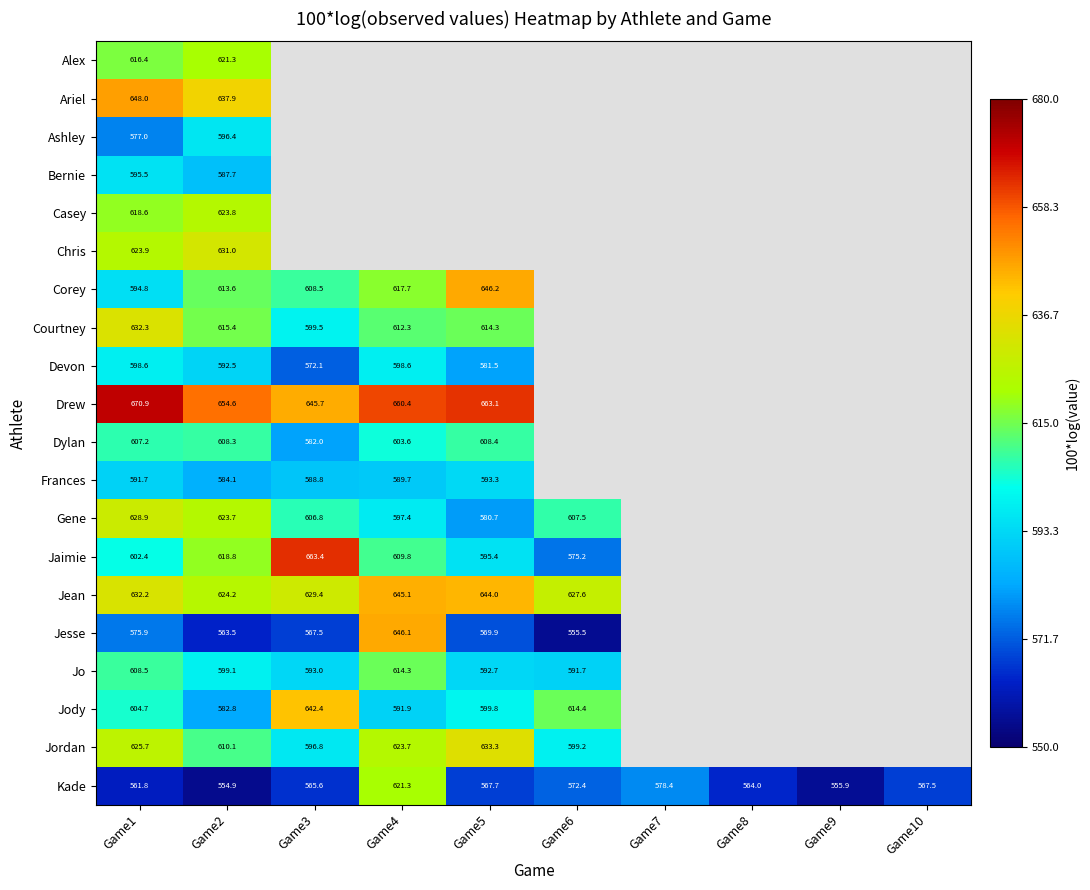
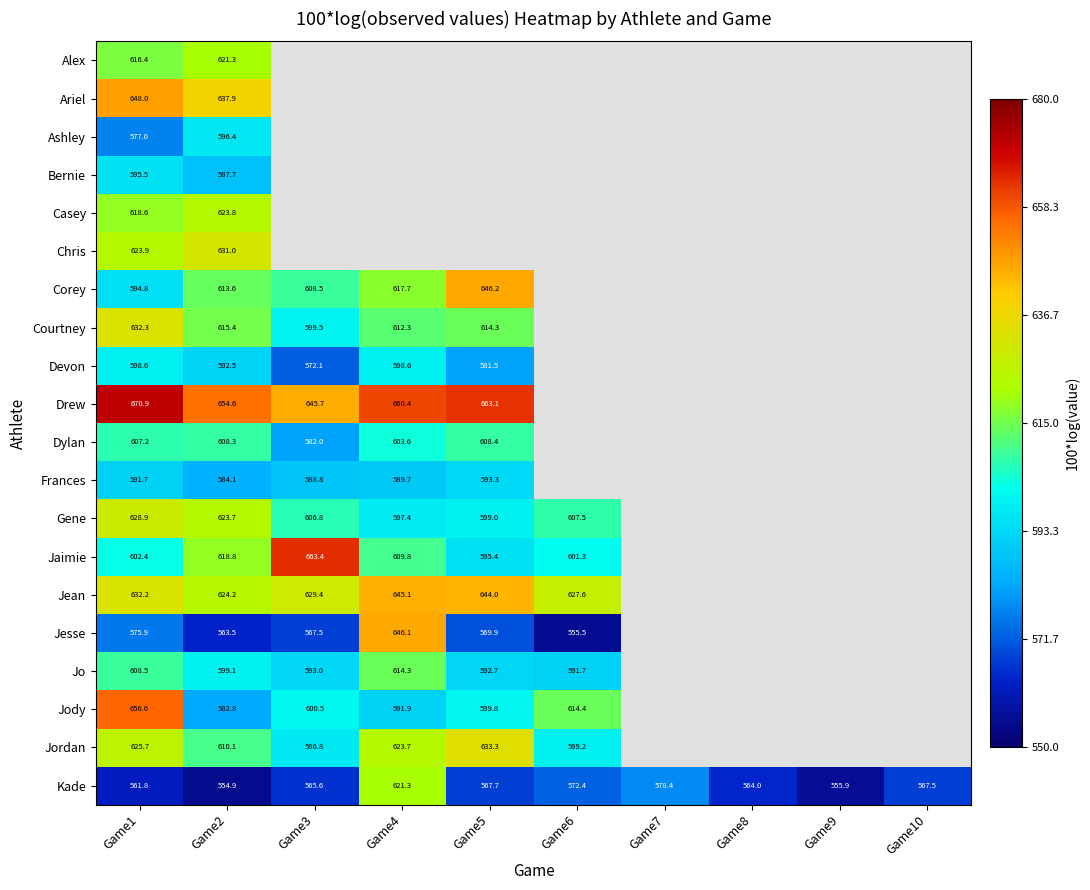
  {
    "Alex": {
      "Game1": 616.4,
      "Game2": 621.3
    },
    "Ariel": {
      "Game1": 648.0,
      "Game2": 637.9
    },
    "Ashley": {
      "Game1": 577.0,
      "Game2": 596.4
    },
    "Bernie": {
      "Game1": 595.5,
      "Game2": 587.7
    },
    "Casey": {
      "Game1": 618.6,
      "Game2": 623.8
    },
    "Chris": {
      "Game1": 623.9,
      "Game2": 631.0
    },
    "Corey": {
      "Game1": 594.8,
      "Game2": 613.6,
      "Game3": 608.5,
      "Game4": 617.7,
      "Game5": 646.2
    },
    "Courtney": {
      "Game1": 632.3,
      "Game2": 615.4,
      "Game3": 599.5,
      "Game4": 612.3,
      "Game5": 614.3
    },
    "Devon": {
      "Game1": 598.6,
      "Game2": 592.5,
      "Game3": 572.1,
      "Game4": 598.6,
      "Game5": 581.5
    },
    "Drew": {
      "Game1": 670.9,
      "Game2": 654.6,
      "Game3": 645.7,
      "Game4": 660.4,
      "Game5": 663.1
    },
    "Dylan": {
      "Game1": 607.2,
      "Game2": 608.3,
      "Game3": 582.0,
      "Game4": 603.6,
      "Game5": 608.4
    },
    "Frances": {
      "Game1": 591.7,
      "Game2": 584.1,
      "Game3": 588.8,
      "Game4": 589.7,
      "Game5": 593.3
    },
    "Gene": {
      "Game1": 628.9,
      "Game2": 623.7,
      "Game3": 606.8,
      "Game4": 597.4,
-     "Game5": 580.7,
+     "Game5": 599.0,
      "Game6": 607.5
    },
    "Jaimie": {
      "Game1": 602.4,
      "Game2": 618.8,
      "Game3": 663.4,
      "Game4": 609.8,
      "Game5": 595.4,
-     "Game6": 575.2
+     "Game6": 601.3
    },
    "Jean": {
      "Game1": 632.2,
      "Game2": 624.2,
      "Game3": 629.4,
      "Game4": 645.1,
      "Game5": 644.0,
      "Game6": 627.6
    },
    "Jesse": {
      "Game1": 575.9,
      "Game2": 563.5,
      "Game3": 567.5,
      "Game4": 646.1,
      "Game5": 569.9,
      "Game6": 555.5
    },
    "Jo": {
      "Game1": 608.5,
      "Game2": 599.1,
      "Game3": 593.0,
      "Game4": 614.3,
      "Game5": 592.7,
      "Game6": 591.7
    },
    "Jody": {
-     "Game1": 604.7,
+     "Game1": 656.6,
      "Game2": 582.8,
-     "Game3": 642.4,
+     "Game3": 600.5,
      "Game4": 591.9,
      "Game5": 599.8,
      "Game6": 614.4
    },
    "Jordan": {
      "Game1": 625.7,
      "Game2": 610.1,
      "Game3": 596.8,
      "Game4": 623.7,
      "Game5": 633.3,
      "Game6": 599.2
    },
    "Kade": {
      "Game1": 561.8,
      "Game2": 554.9,
      "Game3": 565.6,
      "Game4": 621.3,
      "Game5": 567.7,
      "Game6": 572.4,
      "Game7": 578.4,
      "Game8": 564.0,
      "Game9": 555.9,
      "Game10": 567.5
    }
  }
